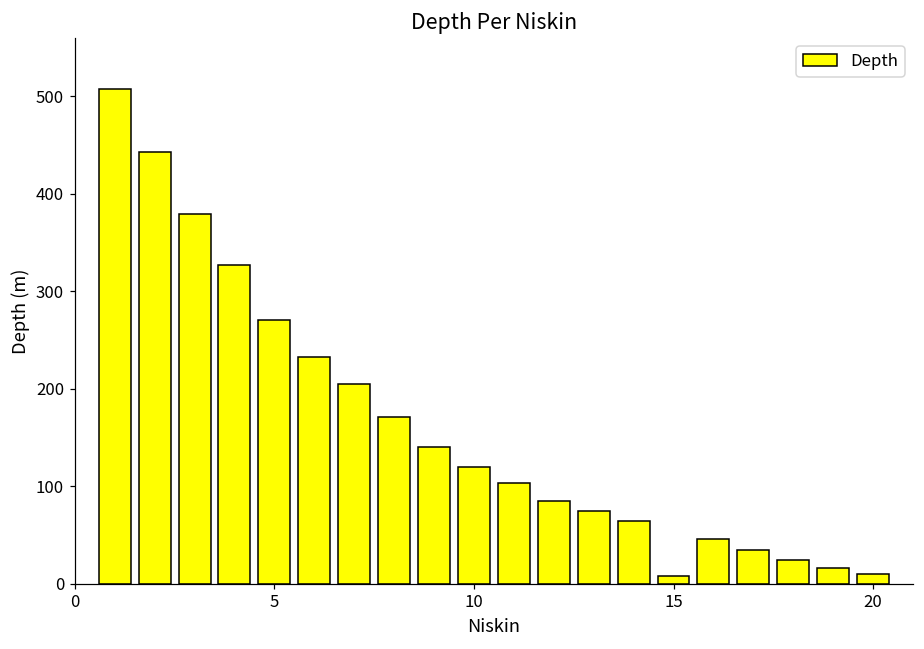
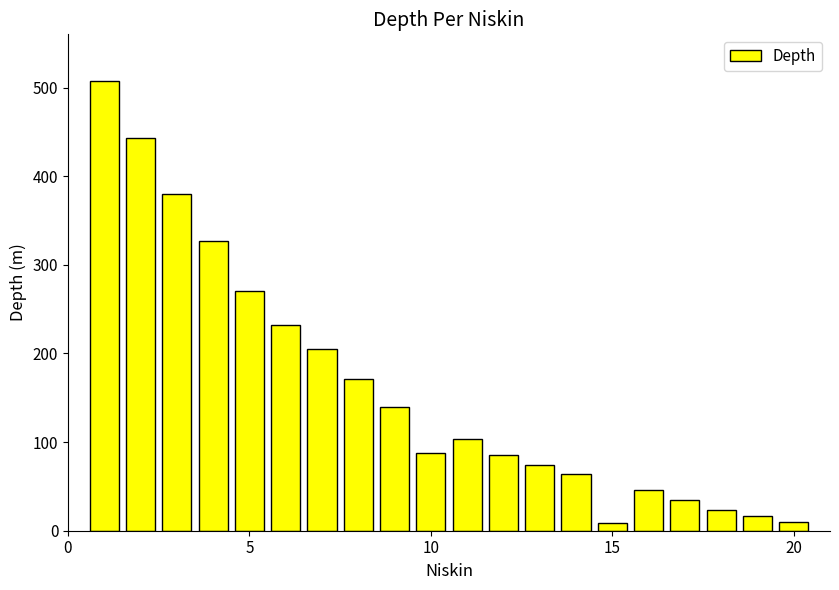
  {
    "5": 270,
-   "10": 120,
+   "10": 90,
    "15": 10,
    "20": 10
  }
